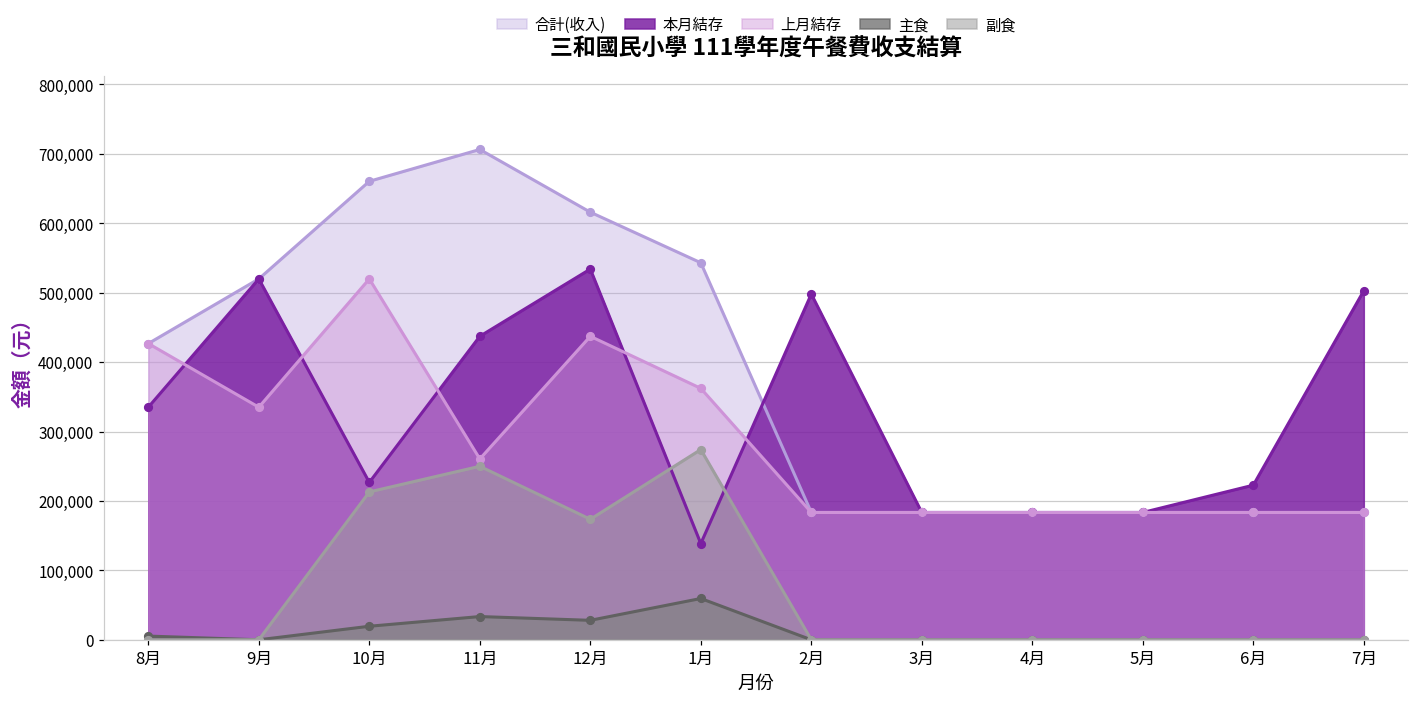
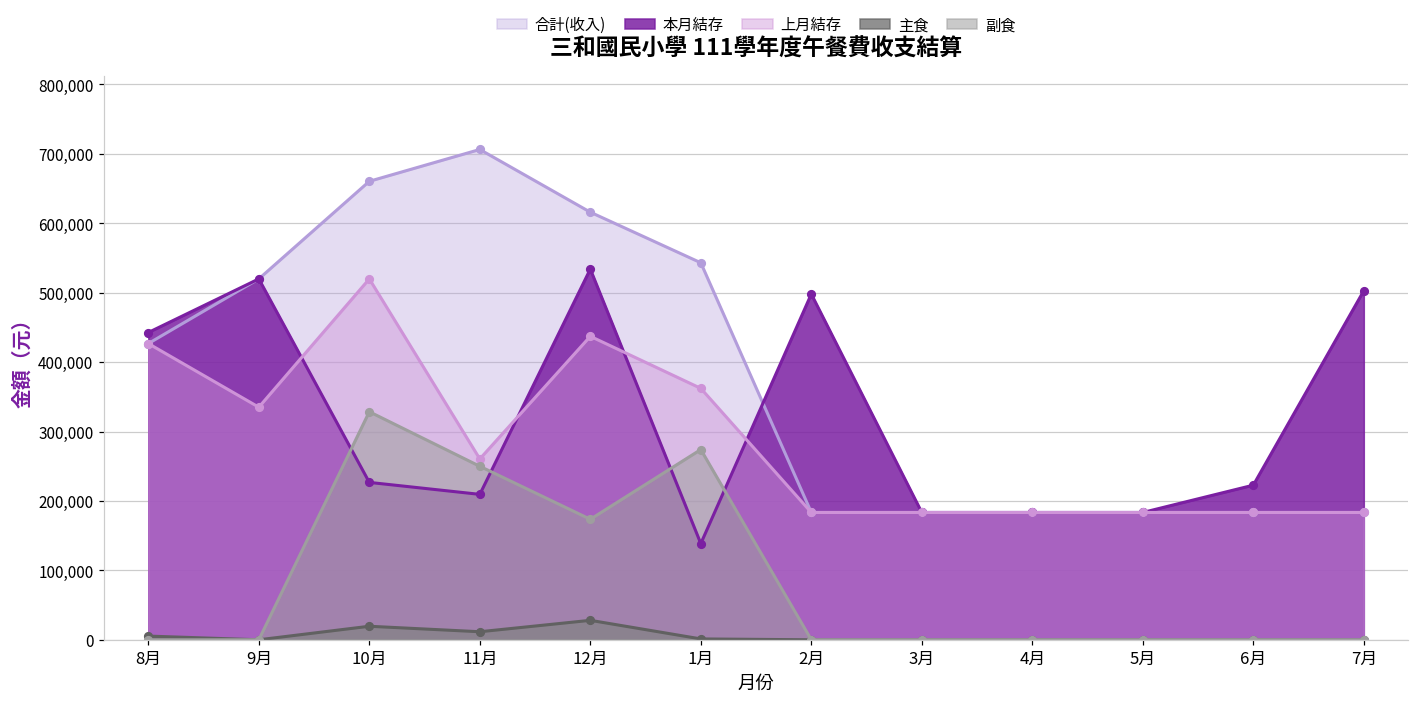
  {
    "本月結存": {
-     "8月": "340,000",
+     "8月": "440,000",
      "10月": "230,000",
-     "11月": "440,000",
+     "11月": "210,000",
      "12月": "530,000",
      "1月": "140,000",
      "2月": "500,000",
      "6月": "220,000",
      "7月": "500,000"
    },
    "主食": {
      "8月": "10,000",
      "10月": "20,000",
-     "11月": "30,000",
+     "11月": "10,000",
      "12月": "30,000",
-     "1月": "60,000"
+     "1月": "0"
    },
    "副食": {
      "8月": "0",
-     "10月": "210,000",
+     "10月": "330,000",
      "11月": "250,000",
      "12月": "170,000",
      "1月": "270,000"
    }
  }
